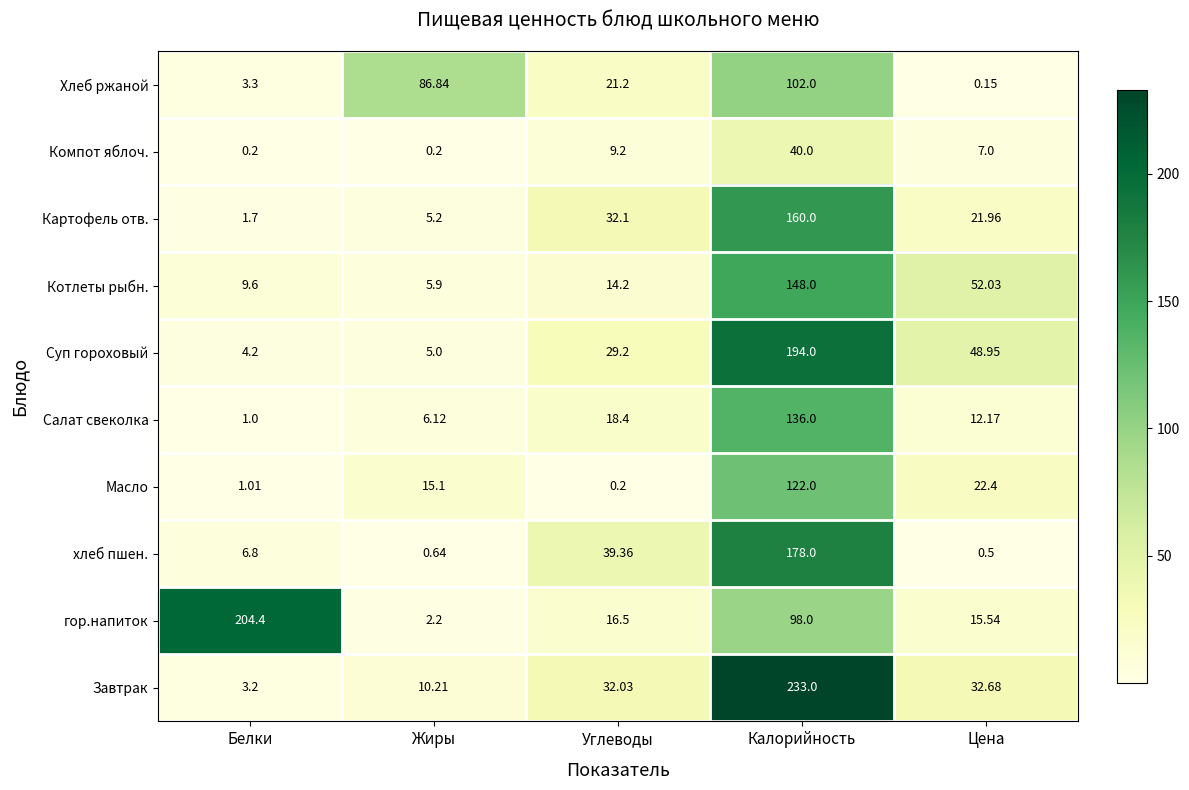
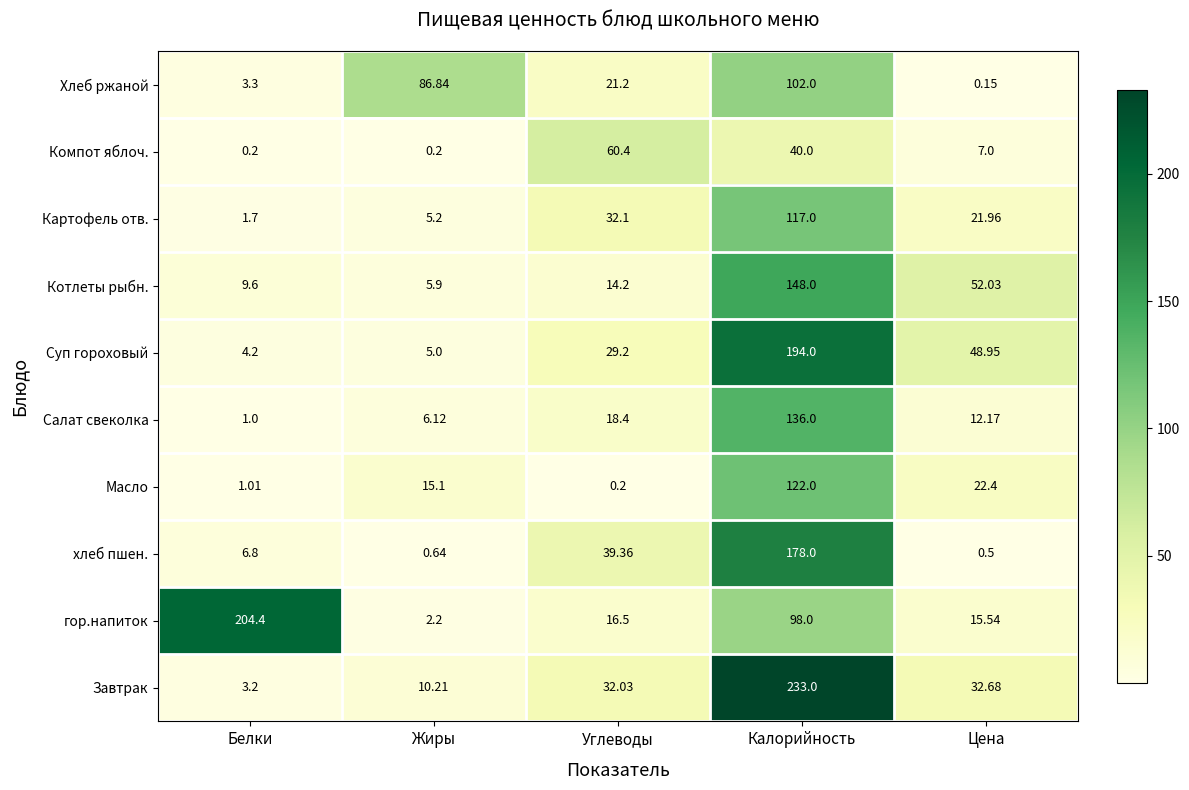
  {
    "Хлеб ржаной": {
      "Белки": 3.3,
      "Жиры": 86.84,
      "Углеводы": 21.2,
      "Калорийность": 102.0,
      "Цена": 0.15
    },
    "Компот яблоч.": {
      "Белки": 0.2,
      "Жиры": 0.2,
-     "Углеводы": 9.2,
+     "Углеводы": 60.4,
      "Калорийность": 40.0,
      "Цена": 7.0
    },
    "Картофель отв.": {
      "Белки": 1.7,
      "Жиры": 5.2,
      "Углеводы": 32.1,
-     "Калорийность": 160.0,
+     "Калорийность": 117.0,
      "Цена": 21.96
    },
    "Котлеты рыбн.": {
      "Белки": 9.6,
      "Жиры": 5.9,
      "Углеводы": 14.2,
      "Калорийность": 148.0,
      "Цена": 52.03
    },
    "Суп гороховый": {
      "Белки": 4.2,
      "Жиры": 5.0,
      "Углеводы": 29.2,
      "Калорийность": 194.0,
      "Цена": 48.95
    },
    "Салат свеколка": {
      "Белки": 1.0,
      "Жиры": 6.12,
      "Углеводы": 18.4,
      "Калорийность": 136.0,
      "Цена": 12.17
    },
    "Масло": {
      "Белки": 1.01,
      "Жиры": 15.1,
      "Углеводы": 0.2,
      "Калорийность": 122.0,
      "Цена": 22.4
    },
    "хлеб пшен.": {
      "Белки": 6.8,
      "Жиры": 0.64,
      "Углеводы": 39.36,
      "Калорийность": 178.0,
      "Цена": 0.5
    },
    "гор.напиток": {
      "Белки": 204.4,
      "Жиры": 2.2,
      "Углеводы": 16.5,
      "Калорийность": 98.0,
      "Цена": 15.54
    },
    "Завтрак": {
      "Белки": 3.2,
      "Жиры": 10.21,
      "Углеводы": 32.03,
      "Калорийность": 233.0,
      "Цена": 32.68
    }
  }
